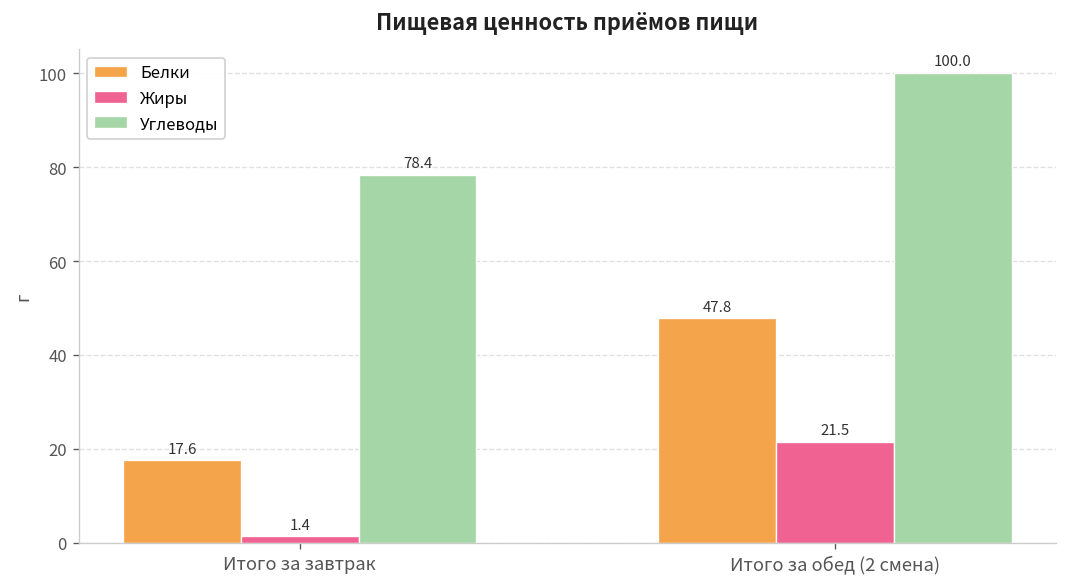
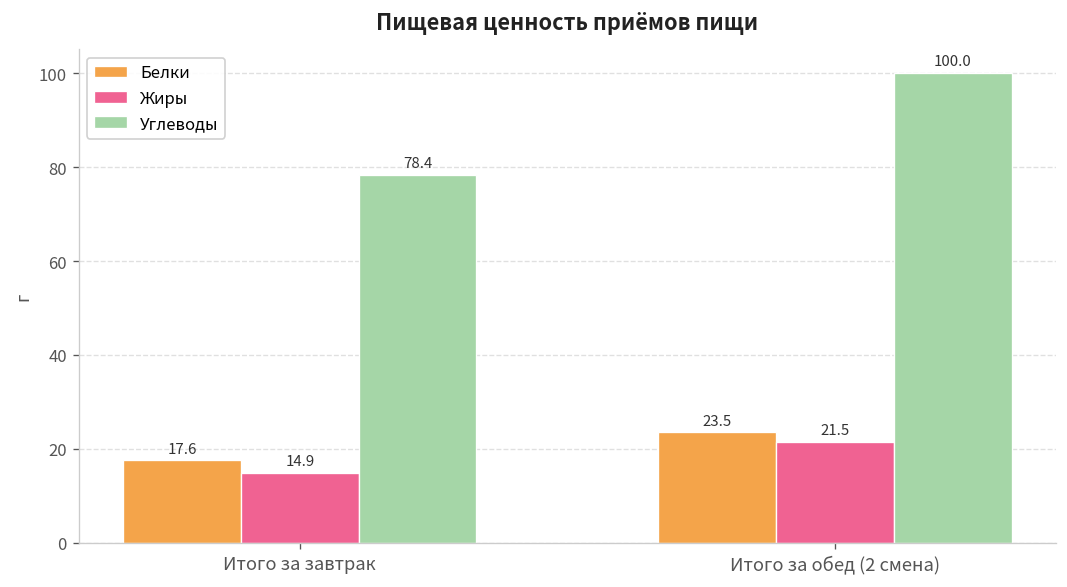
  {
    "Белки": {
      "Итого за завтрак": 17.6,
-     "Итого за обед (2 смена)": 47.8
+     "Итого за обед (2 смена)": 23.5
    },
    "Жиры": {
-     "Итого за завтрак": 1.4,
+     "Итого за завтрак": 14.9,
      "Итого за обед (2 смена)": 21.5
    },
    "Углеводы": {
      "Итого за завтрак": 78.4,
      "Итого за обед (2 смена)": 100.0
    }
  }
